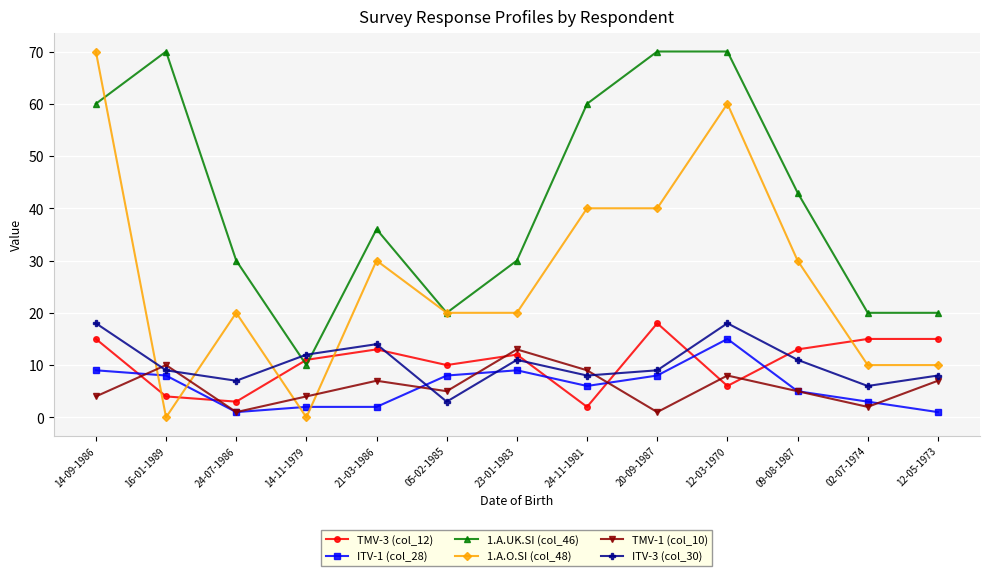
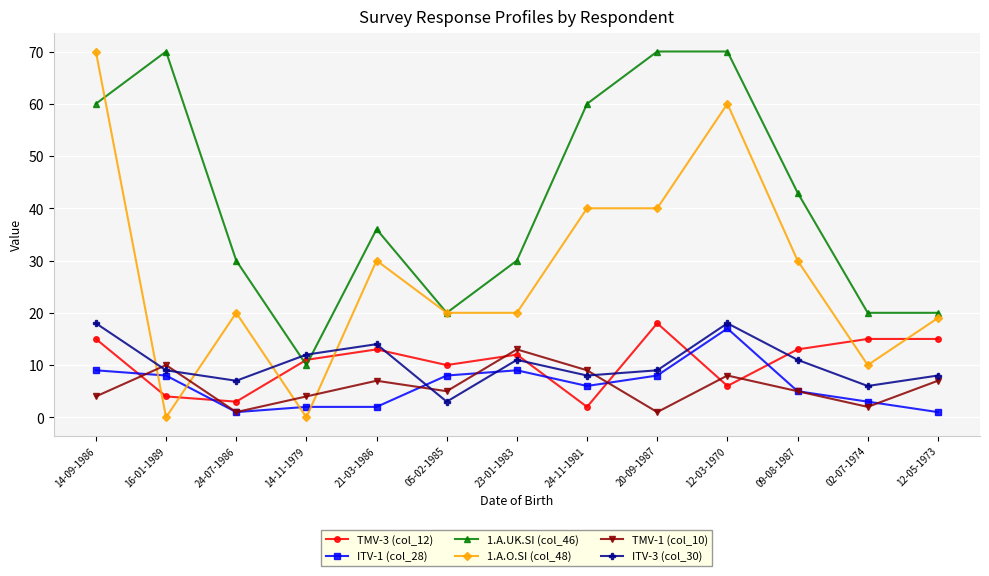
  {
    "TMV-3 (col_12)": {
      "14-09-1986": 15,
      "16-01-1989": 4,
      "24-07-1986": 3,
      "14-11-1979": 11,
      "21-03-1986": 13,
      "05-02-1985": 10,
      "23-01-1983": 12,
      "24-11-1981": 2,
      "20-09-1987": 18,
      "12-03-1970": 6,
      "09-08-1987": 13,
      "02-07-1974": 15,
      "12-05-1973": 15
    },
    "ITV-1 (col_28)": {
      "14-09-1986": 9,
      "16-01-1989": 8,
      "14-11-1979": 2,
      "21-03-1986": 2,
      "05-02-1985": 8,
      "23-01-1983": 9,
      "24-11-1981": 6,
      "20-09-1987": 8,
-     "12-03-1970": 15,
+     "12-03-1970": 17,
      "02-07-1974": 3,
      "12-05-1973": 1
    },
    "1.A.UK.SI (col_46)": {
      "14-09-1986": 60,
      "16-01-1989": 70,
      "24-07-1986": 30,
      "14-11-1979": 10,
      "21-03-1986": 36,
      "23-01-1983": 30,
      "24-11-1981": 60,
      "20-09-1987": 70,
      "12-03-1970": 70,
      "09-08-1987": 43,
      "02-07-1974": 20,
      "12-05-1973": 20
    },
    "1.A.O.SI (col_48)": {
      "14-09-1986": 70,
      "16-01-1989": 0,
      "24-07-1986": 20,
      "14-11-1979": 0,
      "21-03-1986": 30,
      "23-01-1983": 20,
      "24-11-1981": 40,
      "20-09-1987": 40,
      "12-03-1970": 60,
      "09-08-1987": 30,
      "02-07-1974": 10,
-     "12-05-1973": 10
+     "12-05-1973": 19
    },
    "TMV-1 (col_10)": {
      "14-09-1986": 4,
      "16-01-1989": 10,
      "14-11-1979": 4,
      "21-03-1986": 7,
      "05-02-1985": 5,
      "23-01-1983": 13,
      "24-11-1981": 9,
      "20-09-1987": 1,
      "12-03-1970": 8,
      "02-07-1974": 2,
      "12-05-1973": 7
    },
    "ITV-3 (col_30)": {
      "14-09-1986": 18,
      "16-01-1989": 9,
      "24-07-1986": 7,
      "14-11-1979": 12,
      "21-03-1986": 14,
      "05-02-1985": 3,
      "23-01-1983": 11,
      "24-11-1981": 8,
      "20-09-1987": 9,
      "12-03-1970": 18,
      "09-08-1987": 11,
      "02-07-1974": 6,
      "12-05-1973": 8
    }
  }
